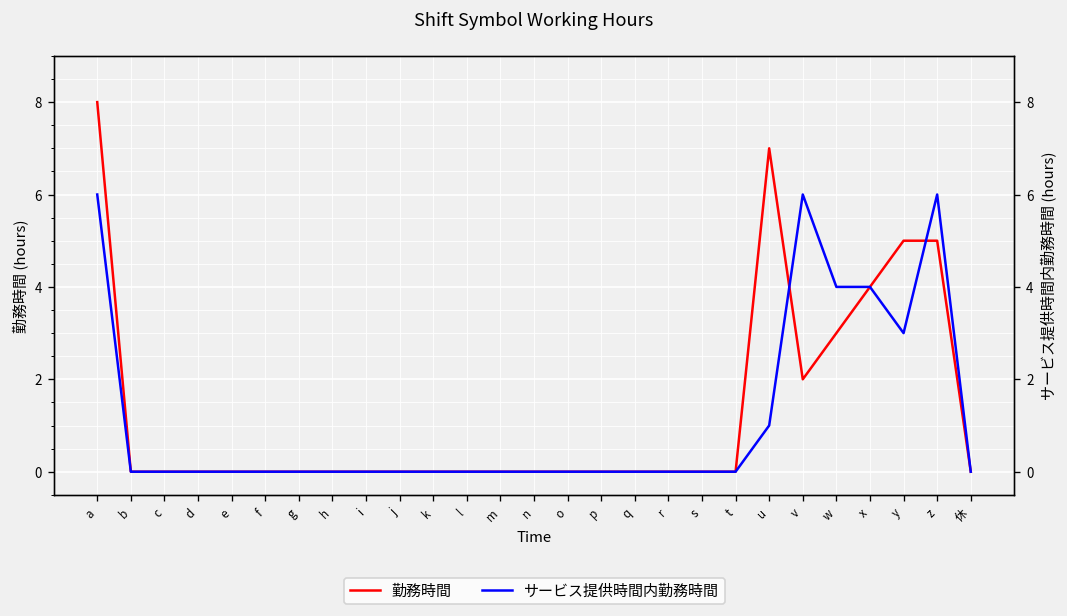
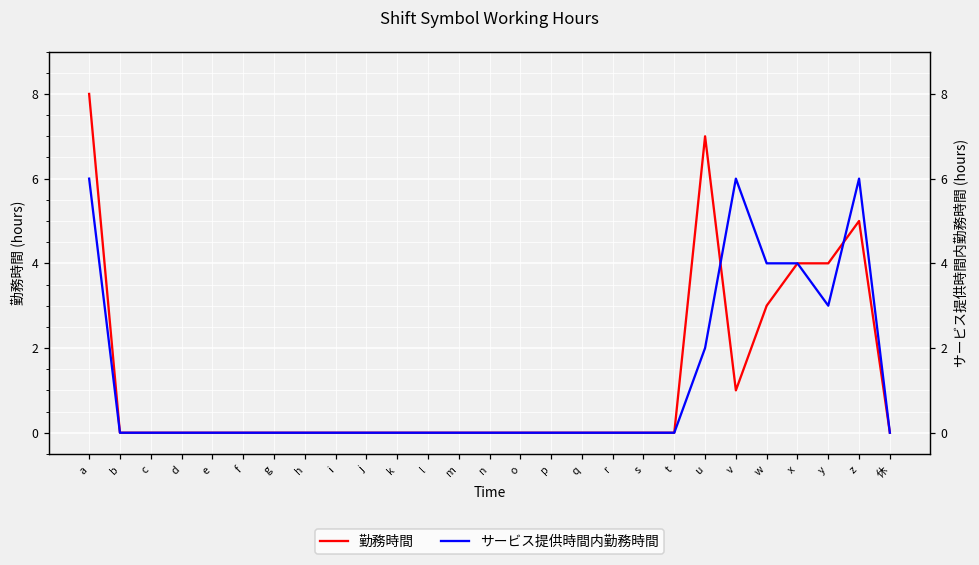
  {
    "勤務時間": {
      "a": 8,
      "b": 0,
      "c": 0,
      "d": 0,
      "e": 0,
      "f": 0,
      "g": 0,
      "h": 0,
      "i": 0,
      "j": 0,
      "k": 0,
      "l": 0,
      "m": 0,
      "n": 0,
      "o": 0,
      "p": 0,
      "q": 0,
      "r": 0,
      "s": 0,
      "t": 0,
      "u": 7,
-     "v": 2,
+     "v": 1,
      "w": 3,
      "x": 4,
-     "y": 5,
+     "y": 4,
      "z": 5,
      "休": 0
    },
    "サービス提供時間内勤務時間": {
      "a": 6,
      "b": 0,
      "c": 0,
      "d": 0,
      "e": 0,
      "f": 0,
      "g": 0,
      "h": 0,
      "i": 0,
      "j": 0,
      "k": 0,
      "l": 0,
      "m": 0,
      "n": 0,
      "o": 0,
      "p": 0,
      "q": 0,
      "r": 0,
      "s": 0,
      "t": 0,
-     "u": 1,
+     "u": 2,
      "v": 6,
      "w": 4,
      "x": 4,
      "y": 3,
      "z": 6,
      "休": 0
    }
  }
